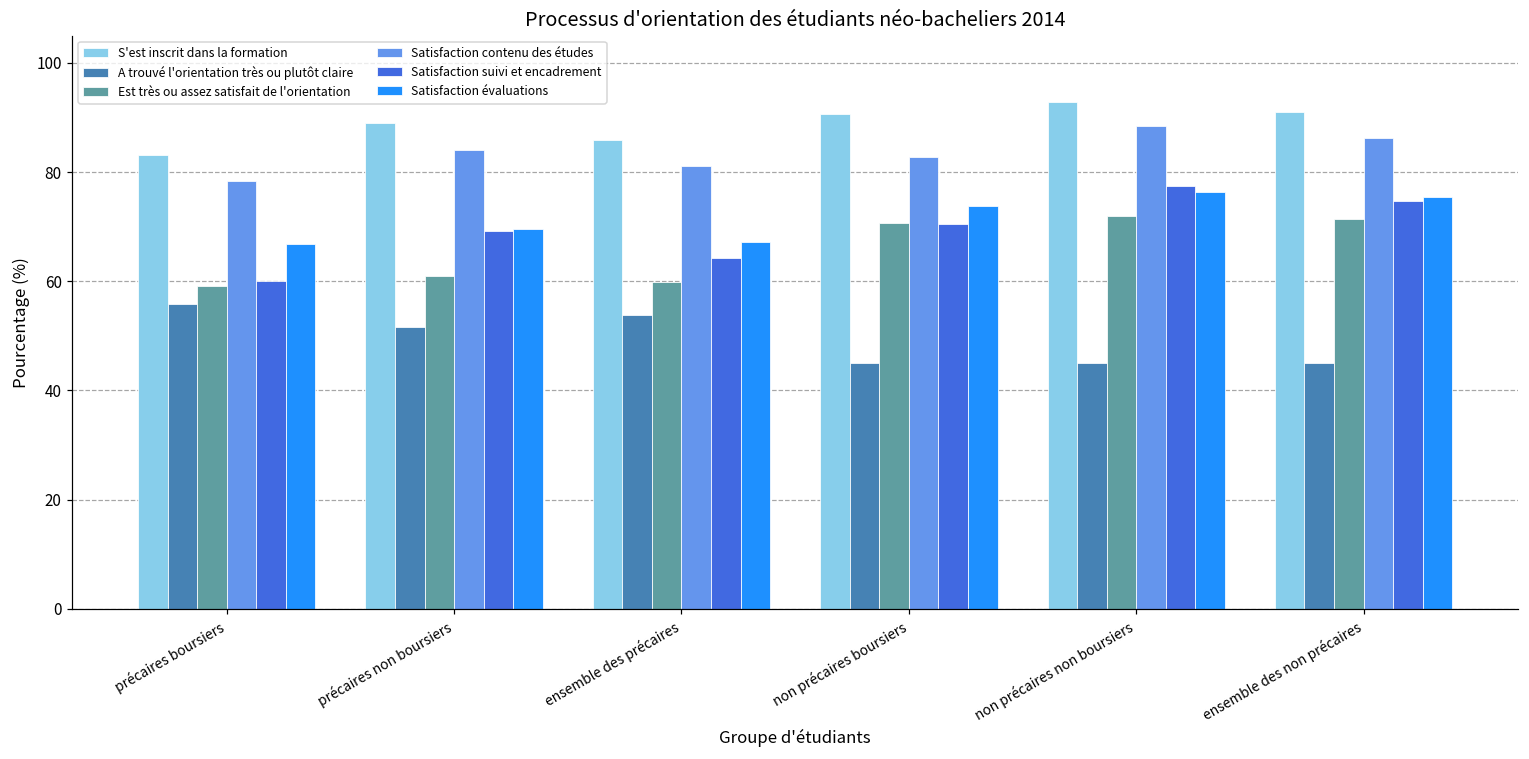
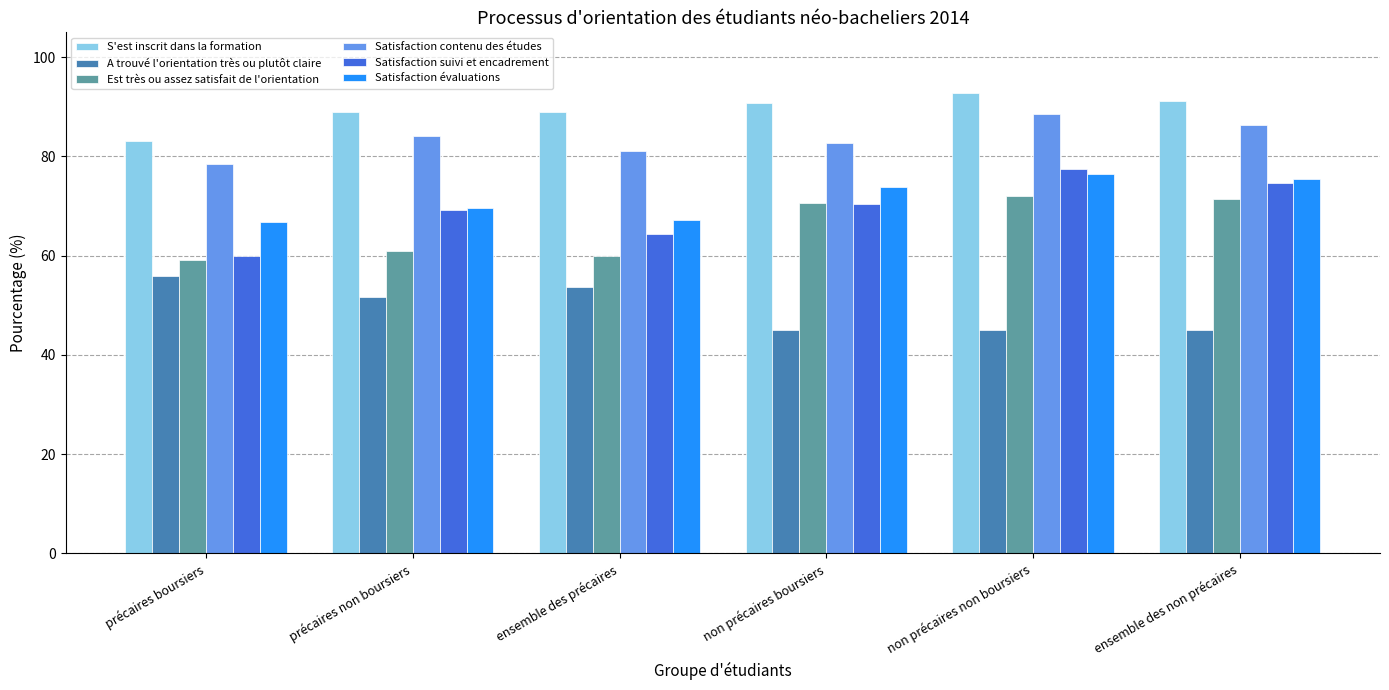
  {
    "S'est inscrit dans la formation": {
      "précaires boursiers": 83,
      "précaires non boursiers": 89,
-     "ensemble des précaires": 86,
+     "ensemble des précaires": 89,
      "non précaires boursiers": 91,
      "non précaires non boursiers": 93,
      "ensemble des non précaires": 91
    },
    "Satisfaction évaluations": {
      "précaires boursiers": 67,
      "précaires non boursiers": 70,
      "ensemble des précaires": 67,
      "non précaires boursiers": 74,
      "non précaires non boursiers": 76,
      "ensemble des non précaires": 75
    }
  }
